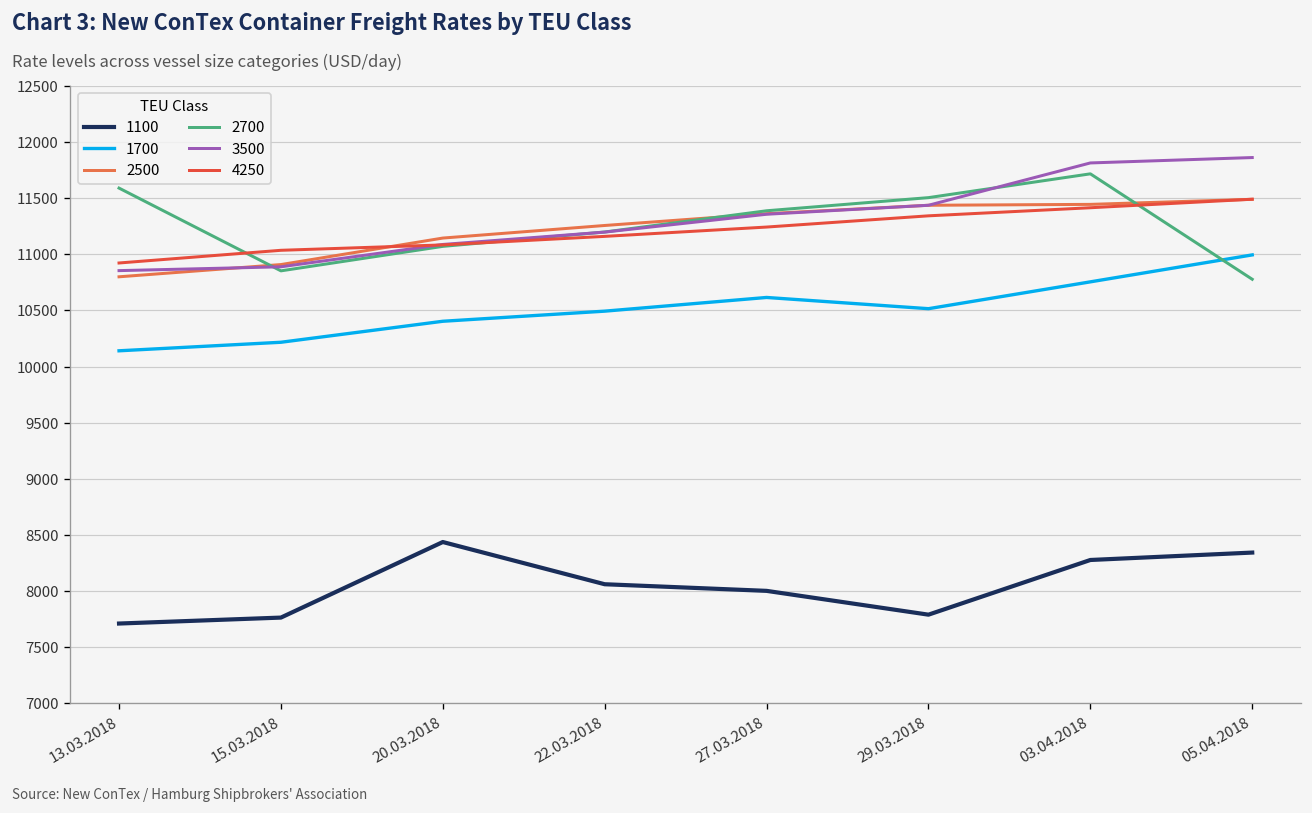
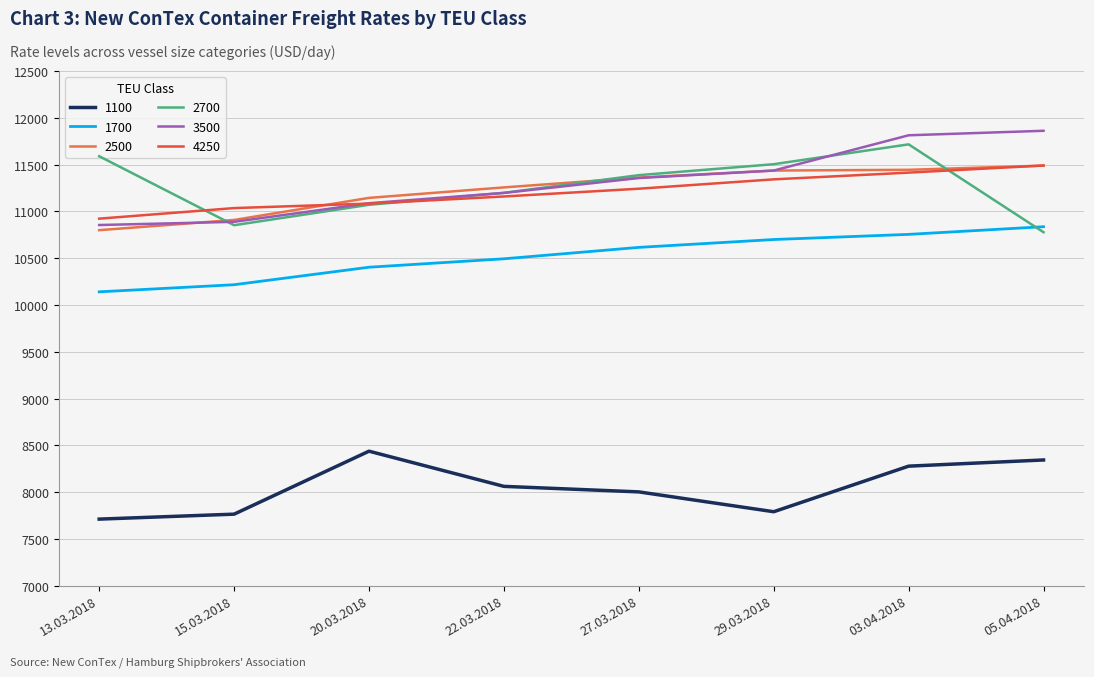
  {
    "1100": {
      "13.03.2018": 7700,
      "15.03.2018": 7800,
      "20.03.2018": 8400,
      "22.03.2018": 8100,
      "27.03.2018": 8000,
      "29.03.2018": 7800,
      "03.04.2018": 8300,
      "05.04.2018": 8300
    },
    "1700": {
      "13.03.2018": 10100,
      "15.03.2018": 10200,
      "20.03.2018": 10400,
      "22.03.2018": 10500,
      "27.03.2018": 10600,
-     "29.03.2018": 10500,
+     "29.03.2018": 10700,
      "03.04.2018": 10800,
-     "05.04.2018": 11000
+     "05.04.2018": 10800
    },
    "2700": {
      "15.03.2018": 10900,
      "29.03.2018": 11500,
      "03.04.2018": 11700,
      "05.04.2018": 10800
    },
    "3500": {
      "13.03.2018": 10900,
      "03.04.2018": 11800,
      "05.04.2018": 11900
    }
  }
